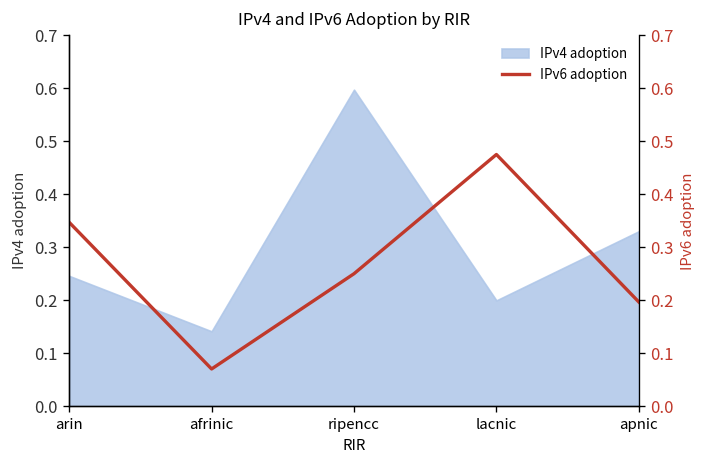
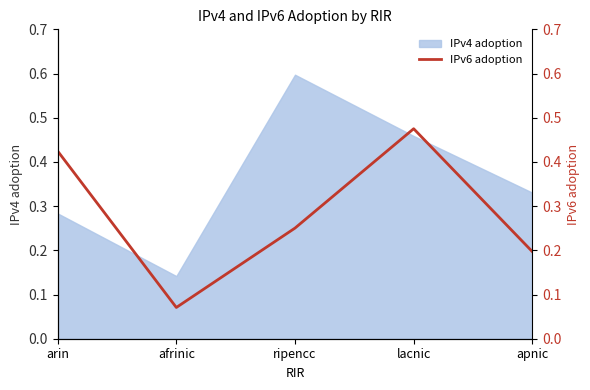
  {
    "IPv4 adoption": {
-     "arin": 0.25,
+     "arin": 0.28,
      "afrinic": 0.14,
      "ripencc": 0.60,
-     "lacnic": 0.20,
+     "lacnic": 0.46,
      "apnic": 0.33
    },
    "IPv6 adoption": {
-     "arin": 0.35,
+     "arin": 0.42,
      "afrinic": 0.07,
      "ripencc": 0.25,
      "lacnic": 0.48,
      "apnic": 0.20
    }
  }
